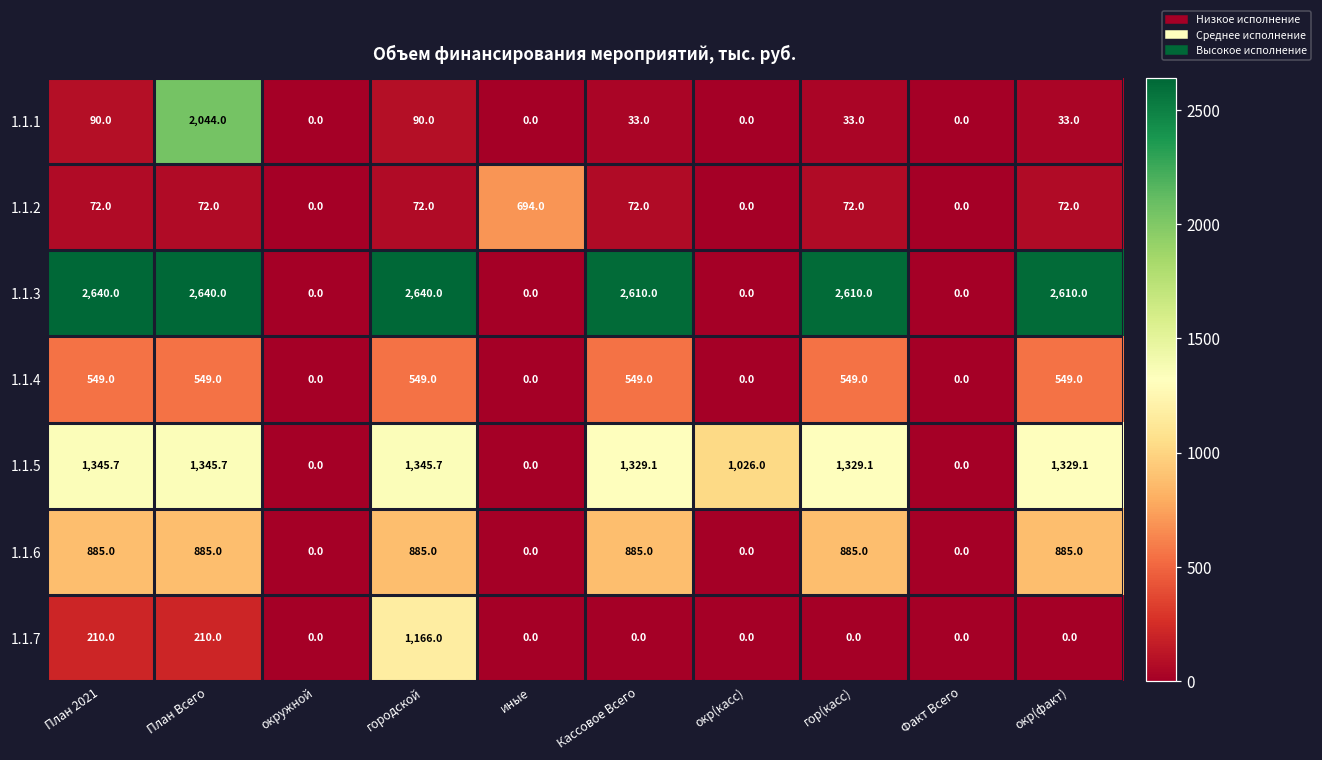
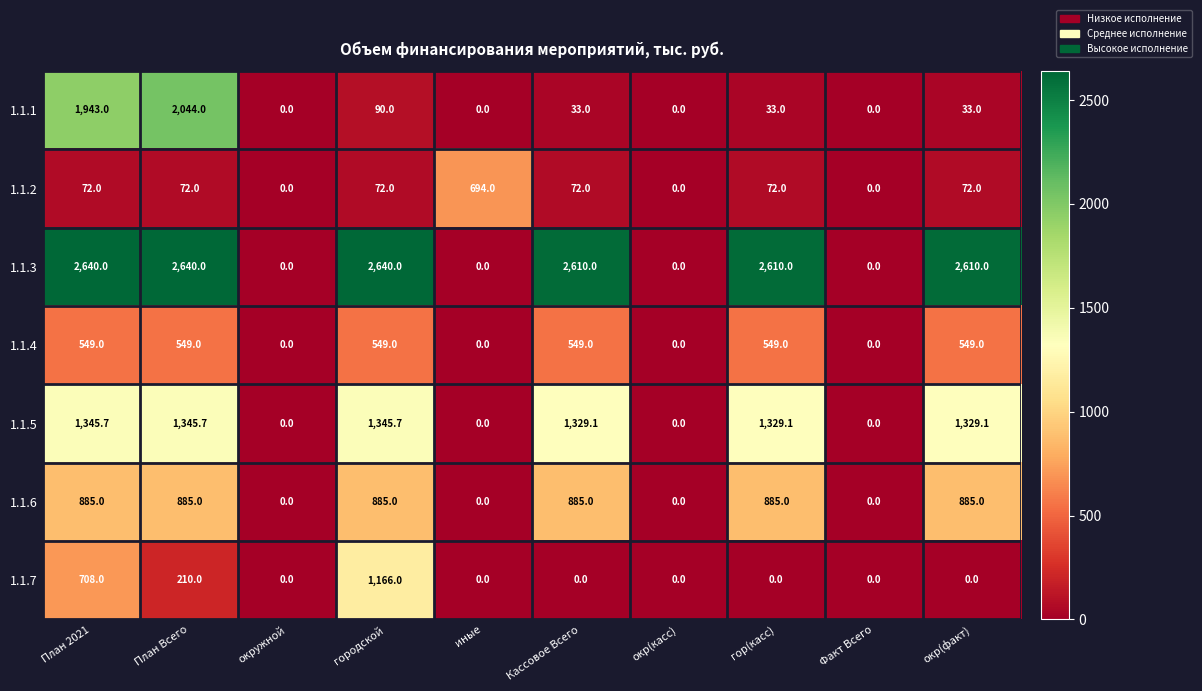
  {
    "1.1.1": {
-     "План 2021": "90.0",
+     "План 2021": "1,943.0",
      "План Всего": "2,044.0",
      "окружной": "0.0",
      "городской": "90.0",
      "иные": "0.0",
      "Кассовое Всего": "33.0",
      "окр(касс)": "0.0",
      "гор(касс)": "33.0",
      "Факт Всего": "0.0",
      "окр(факт)": "33.0"
    },
    "1.1.2": {
      "План 2021": "72.0",
      "План Всего": "72.0",
      "окружной": "0.0",
      "городской": "72.0",
      "иные": "694.0",
      "Кассовое Всего": "72.0",
      "окр(касс)": "0.0",
      "гор(касс)": "72.0",
      "Факт Всего": "0.0",
      "окр(факт)": "72.0"
    },
    "1.1.3": {
      "План 2021": "2,640.0",
      "План Всего": "2,640.0",
      "окружной": "0.0",
      "городской": "2,640.0",
      "иные": "0.0",
      "Кассовое Всего": "2,610.0",
      "окр(касс)": "0.0",
      "гор(касс)": "2,610.0",
      "Факт Всего": "0.0",
      "окр(факт)": "2,610.0"
    },
    "1.1.4": {
      "План 2021": "549.0",
      "План Всего": "549.0",
      "окружной": "0.0",
      "городской": "549.0",
      "иные": "0.0",
      "Кассовое Всего": "549.0",
      "окр(касс)": "0.0",
      "гор(касс)": "549.0",
      "Факт Всего": "0.0",
      "окр(факт)": "549.0"
    },
    "1.1.5": {
      "План 2021": "1,345.7",
      "План Всего": "1,345.7",
      "окружной": "0.0",
      "городской": "1,345.7",
      "иные": "0.0",
      "Кассовое Всего": "1,329.1",
-     "окр(касс)": "1,026.0",
+     "окр(касс)": "0.0",
      "гор(касс)": "1,329.1",
      "Факт Всего": "0.0",
      "окр(факт)": "1,329.1"
    },
    "1.1.6": {
      "План 2021": "885.0",
      "План Всего": "885.0",
      "окружной": "0.0",
      "городской": "885.0",
      "иные": "0.0",
      "Кассовое Всего": "885.0",
      "окр(касс)": "0.0",
      "гор(касс)": "885.0",
      "Факт Всего": "0.0",
      "окр(факт)": "885.0"
    },
    "1.1.7": {
-     "План 2021": "210.0",
+     "План 2021": "708.0",
      "План Всего": "210.0",
      "окружной": "0.0",
      "городской": "1,166.0",
      "иные": "0.0",
      "Кассовое Всего": "0.0",
      "окр(касс)": "0.0",
      "гор(касс)": "0.0",
      "Факт Всего": "0.0",
      "окр(факт)": "0.0"
    }
  }
